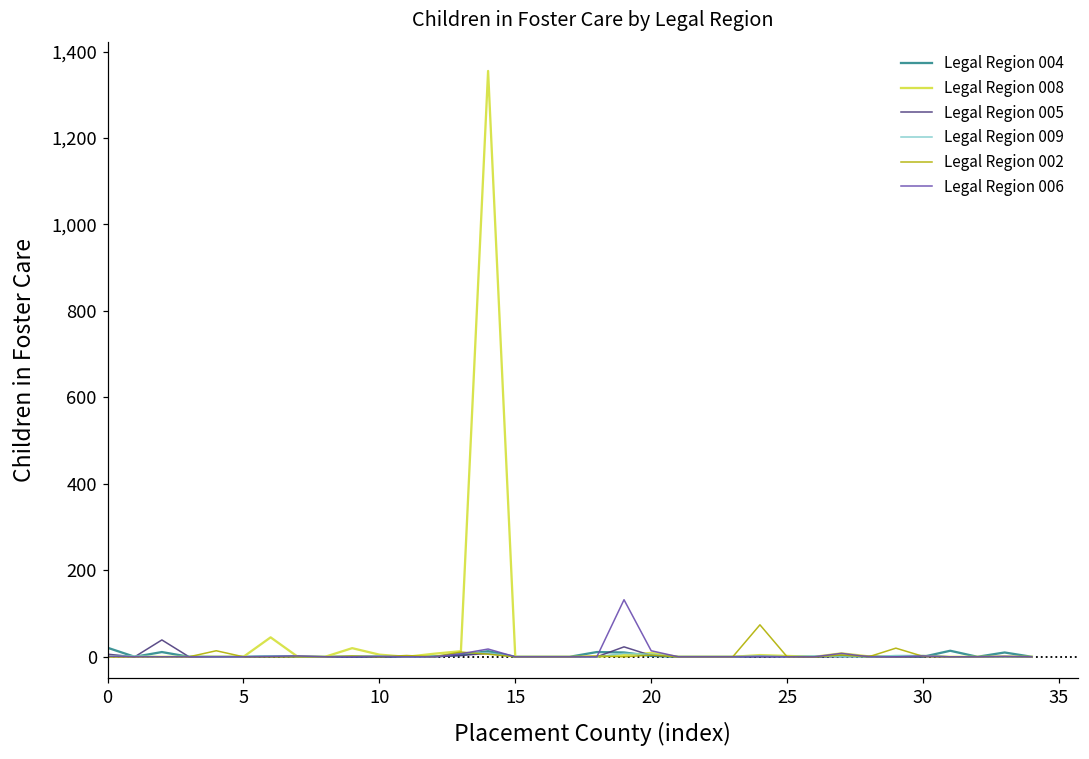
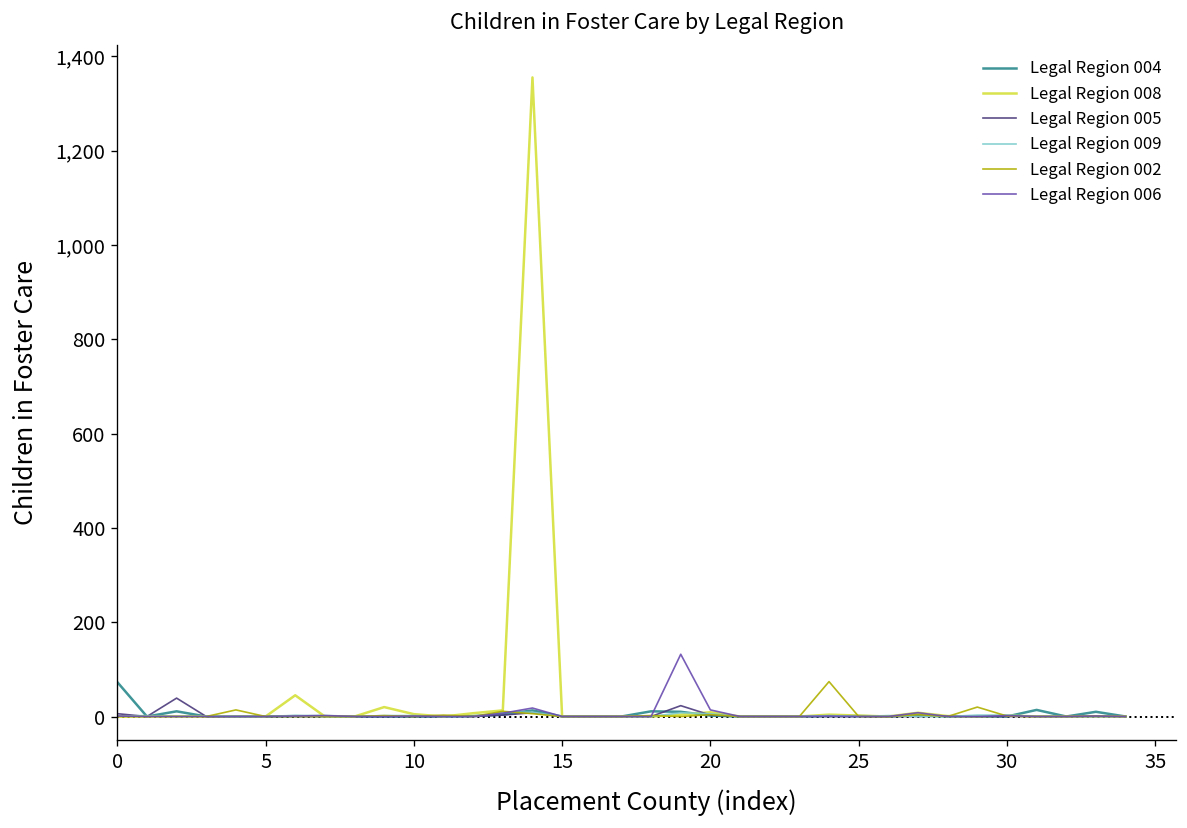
  {
    "Legal Region 004": {
-     "0": 20
+     "0": 70
    }
  }
